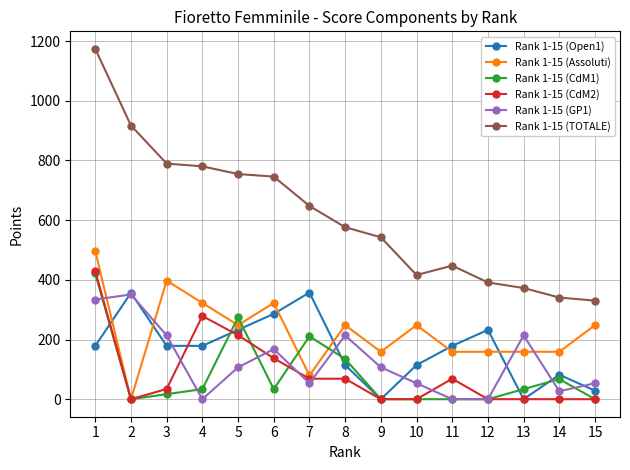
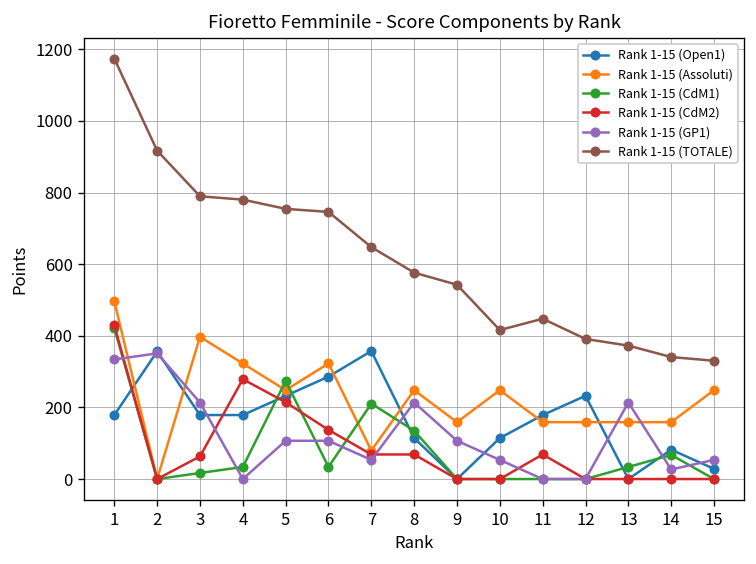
  {
    "Rank 1-15 (Open1)": {
      "1": 180,
      "3": 180,
      "4": 180,
      "5": 230,
      "6": 290,
      "7": 360,
      "8": 110,
      "10": 110,
      "11": 180,
      "12": 230,
      "14": 80,
      "15": 30
    },
    "Rank 1-15 (Assoluti)": {
      "1": 500,
      "3": 400,
      "4": 320,
      "5": 250,
      "6": 320,
      "7": 80,
      "8": 250,
      "9": 160,
      "10": 250,
      "11": 160,
      "12": 160,
      "13": 160,
      "14": 160,
      "15": 250
    },
    "Rank 1-15 (CdM1)": {
      "3": 20,
      "4": 30,
      "5": 270,
      "6": 30,
      "7": 210,
      "8": 130,
      "13": 30,
      "14": 70
    },
    "Rank 1-15 (CdM2)": {
-     "3": 30,
+     "3": 60,
      "4": 280,
      "5": 210,
      "6": 140,
      "7": 70,
      "8": 70,
      "11": 70,
      "14": 0
    },
    "Rank 1-15 (GP1)": {
      "1": 330,
      "3": 210,
      "4": 0,
      "5": 110,
-     "6": 170,
+     "6": 110,
      "7": 50,
      "8": 210,
      "9": 110,
      "10": 50,
      "13": 210,
      "14": 30,
      "15": 50
    },
    "Rank 1-15 (TOTALE)": {
      "1": 1170,
      "2": 920,
      "3": 790,
      "4": 780,
      "5": 750,
      "6": 750,
      "7": 650,
      "8": 580,
      "9": 540,
      "10": 420,
      "11": 450,
      "12": 390,
      "13": 370,
      "14": 340,
      "15": 330
    }
  }
